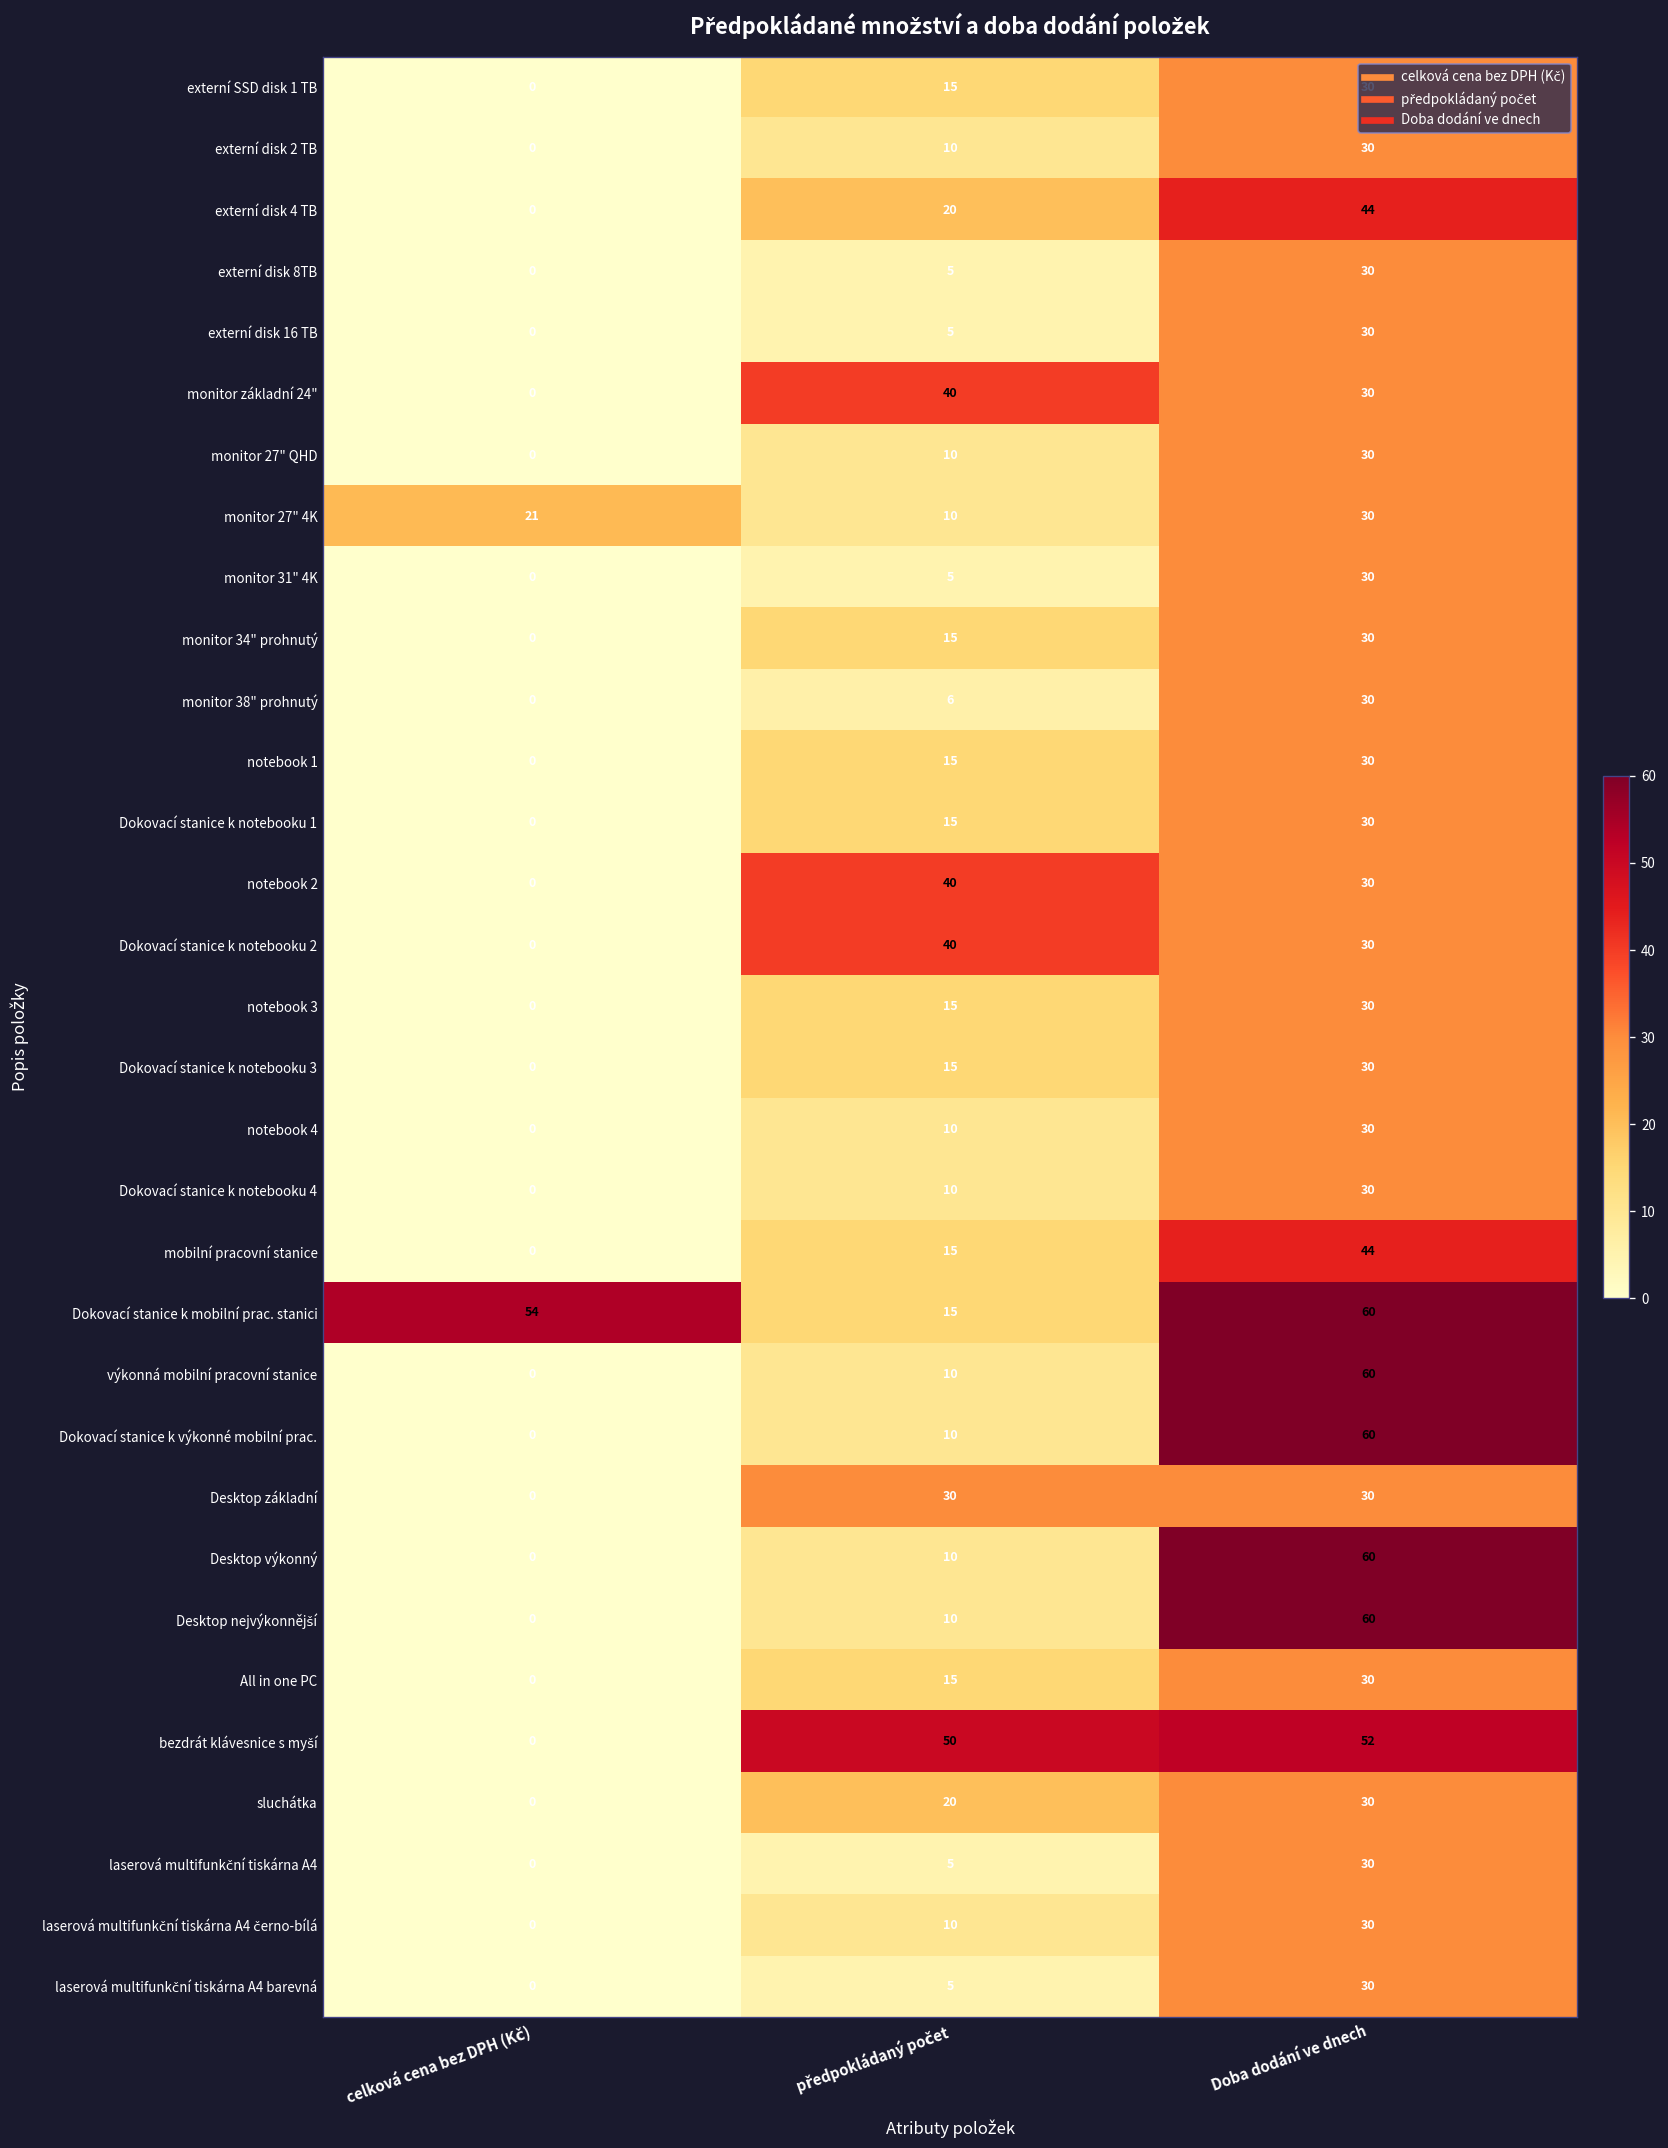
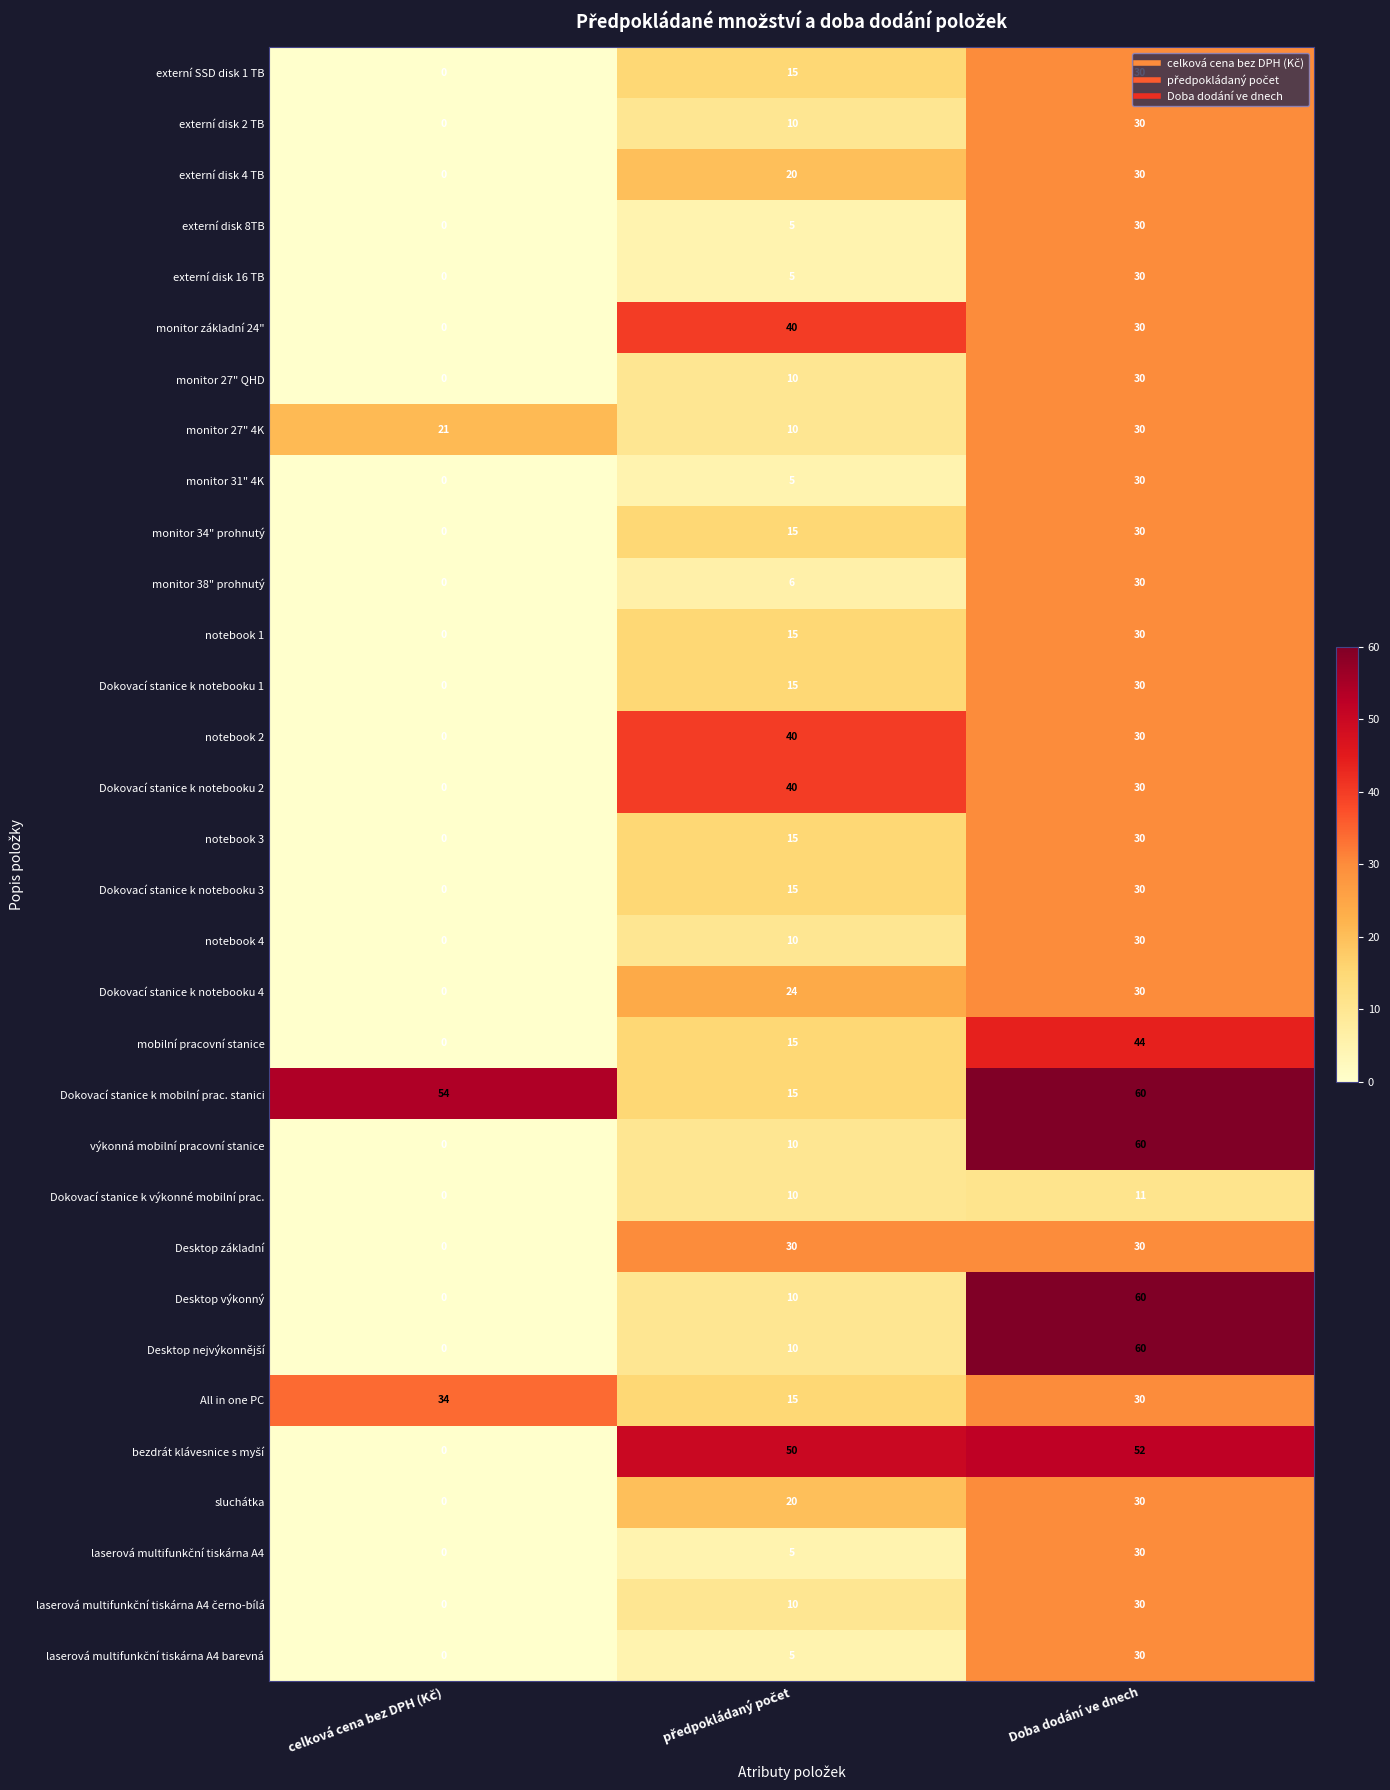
  {
    "externí SSD disk 1 TB": {
      "celková cena bez DPH (Kč)": 0,
      "předpokládaný počet": 15
    },
    "externí disk 2 TB": {
      "celková cena bez DPH (Kč)": 0,
      "předpokládaný počet": 10,
      "Doba dodání ve dnech": 30
    },
    "externí disk 4 TB": {
      "celková cena bez DPH (Kč)": 0,
      "předpokládaný počet": 20,
-     "Doba dodání ve dnech": 44
+     "Doba dodání ve dnech": 30
    },
    "externí disk 8TB": {
      "celková cena bez DPH (Kč)": 0,
      "předpokládaný počet": 5,
      "Doba dodání ve dnech": 30
    },
    "externí disk 16 TB": {
      "celková cena bez DPH (Kč)": 0,
      "předpokládaný počet": 5,
      "Doba dodání ve dnech": 30
    },
    "monitor základní 24\"": {
      "celková cena bez DPH (Kč)": 0,
      "předpokládaný počet": 40,
      "Doba dodání ve dnech": 30
    },
    "monitor 27\" QHD": {
      "celková cena bez DPH (Kč)": 0,
      "předpokládaný počet": 10,
      "Doba dodání ve dnech": 30
    },
    "monitor 27\" 4K": {
      "celková cena bez DPH (Kč)": 21,
      "předpokládaný počet": 10,
      "Doba dodání ve dnech": 30
    },
    "monitor 31\" 4K": {
      "celková cena bez DPH (Kč)": 0,
      "předpokládaný počet": 5,
      "Doba dodání ve dnech": 30
    },
    "monitor 34\" prohnutý": {
      "celková cena bez DPH (Kč)": 0,
      "předpokládaný počet": 15,
      "Doba dodání ve dnech": 30
    },
    "monitor 38\" prohnutý": {
      "celková cena bez DPH (Kč)": 0,
      "předpokládaný počet": 6,
      "Doba dodání ve dnech": 30
    },
    "notebook 1": {
      "celková cena bez DPH (Kč)": 0,
      "předpokládaný počet": 15,
      "Doba dodání ve dnech": 30
    },
    "Dokovací stanice k notebooku 1": {
      "celková cena bez DPH (Kč)": 0,
      "předpokládaný počet": 15,
      "Doba dodání ve dnech": 30
    },
    "notebook 2": {
      "celková cena bez DPH (Kč)": 0,
      "předpokládaný počet": 40,
      "Doba dodání ve dnech": 30
    },
    "Dokovací stanice k notebooku 2": {
      "celková cena bez DPH (Kč)": 0,
      "předpokládaný počet": 40,
      "Doba dodání ve dnech": 30
    },
    "notebook 3": {
      "celková cena bez DPH (Kč)": 0,
      "předpokládaný počet": 15,
      "Doba dodání ve dnech": 30
    },
    "Dokovací stanice k notebooku 3": {
      "celková cena bez DPH (Kč)": 0,
      "předpokládaný počet": 15,
      "Doba dodání ve dnech": 30
    },
    "notebook 4": {
      "celková cena bez DPH (Kč)": 0,
      "předpokládaný počet": 10,
      "Doba dodání ve dnech": 30
    },
    "Dokovací stanice k notebooku 4": {
      "celková cena bez DPH (Kč)": 0,
-     "předpokládaný počet": 10,
+     "předpokládaný počet": 24,
      "Doba dodání ve dnech": 30
    },
    "mobilní pracovní stanice": {
      "celková cena bez DPH (Kč)": 0,
      "předpokládaný počet": 15,
      "Doba dodání ve dnech": 44
    },
    "Dokovací stanice k mobilní prac. stanici": {
      "celková cena bez DPH (Kč)": 54,
      "předpokládaný počet": 15,
      "Doba dodání ve dnech": 60
    },
    "výkonná mobilní pracovní stanice": {
      "celková cena bez DPH (Kč)": 0,
      "předpokládaný počet": 10,
      "Doba dodání ve dnech": 60
    },
    "Dokovací stanice k výkonné mobilní prac.": {
      "celková cena bez DPH (Kč)": 0,
      "předpokládaný počet": 10,
-     "Doba dodání ve dnech": 60
+     "Doba dodání ve dnech": 11
    },
    "Desktop základní": {
      "celková cena bez DPH (Kč)": 0,
      "předpokládaný počet": 30,
      "Doba dodání ve dnech": 30
    },
    "Desktop výkonný": {
      "celková cena bez DPH (Kč)": 0,
      "předpokládaný počet": 10,
      "Doba dodání ve dnech": 60
    },
    "Desktop nejvýkonnější": {
      "celková cena bez DPH (Kč)": 0,
      "předpokládaný počet": 10,
      "Doba dodání ve dnech": 60
    },
    "All in one PC": {
-     "celková cena bez DPH (Kč)": 0,
+     "celková cena bez DPH (Kč)": 34,
      "předpokládaný počet": 15,
      "Doba dodání ve dnech": 30
    },
    "bezdrát klávesnice s myší": {
      "celková cena bez DPH (Kč)": 0,
      "předpokládaný počet": 50,
      "Doba dodání ve dnech": 52
    },
    "sluchátka": {
      "celková cena bez DPH (Kč)": 0,
      "předpokládaný počet": 20,
      "Doba dodání ve dnech": 30
    },
    "laserová multifunkční tiskárna A4": {
      "celková cena bez DPH (Kč)": 0,
      "předpokládaný počet": 5,
      "Doba dodání ve dnech": 30
    },
    "laserová multifunkční tiskárna A4 černo-bílá": {
      "celková cena bez DPH (Kč)": 0,
      "předpokládaný počet": 10,
      "Doba dodání ve dnech": 30
    },
    "laserová multifunkční tiskárna A4 barevná": {
      "celková cena bez DPH (Kč)": 0,
      "předpokládaný počet": 5,
      "Doba dodání ve dnech": 30
    }
  }
